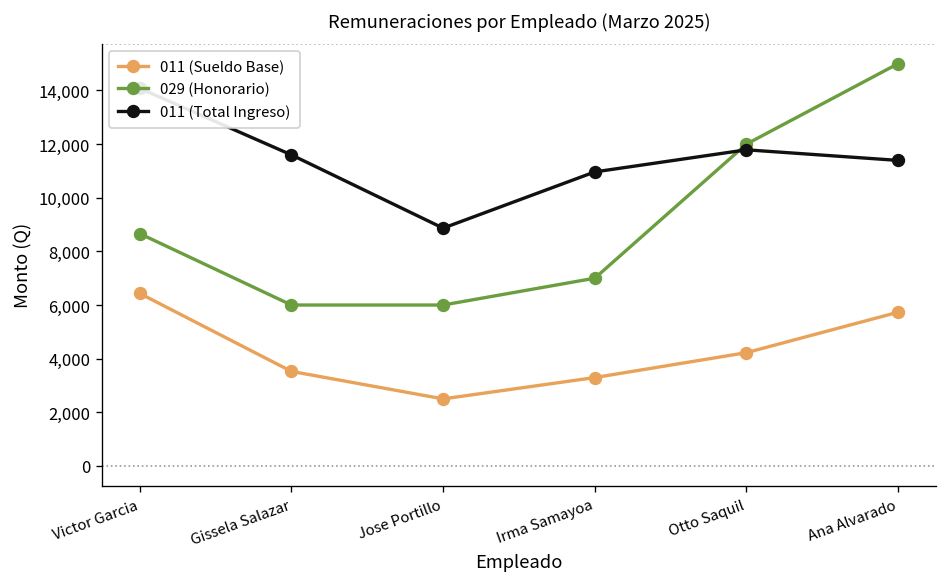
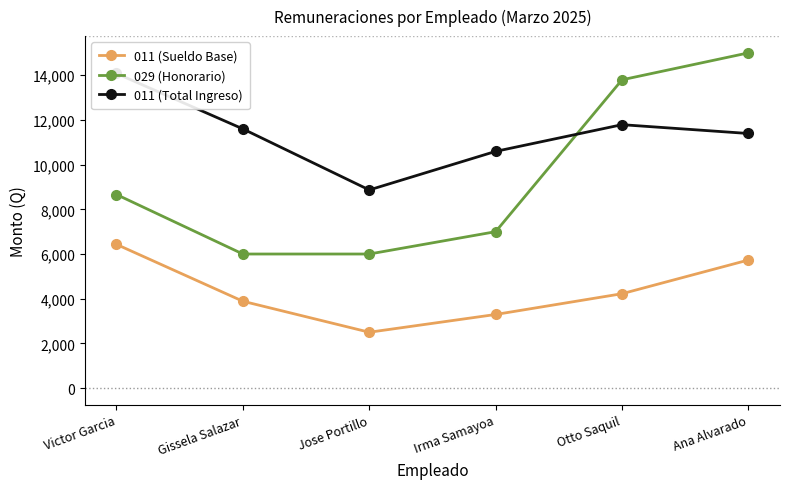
  {
    "011 (Sueldo Base)": {
      "Victor Garcia": "6,400",
-     "Gissela Salazar": "3,500",
+     "Gissela Salazar": "3,900",
      "Jose Portillo": "2,500",
      "Irma Samayoa": "3,300",
      "Otto Saquil": "4,200",
      "Ana Alvarado": "5,700"
    },
    "029 (Honorario)": {
      "Victor Garcia": "8,700",
      "Gissela Salazar": "6,000",
      "Jose Portillo": "6,000",
      "Irma Samayoa": "7,000",
-     "Otto Saquil": "12,000",
+     "Otto Saquil": "13,800",
      "Ana Alvarado": "15,000"
    },
    "011 (Total Ingreso)": {
      "Gissela Salazar": "11,600",
      "Jose Portillo": "8,900",
-     "Irma Samayoa": "11,000",
+     "Irma Samayoa": "10,600",
      "Otto Saquil": "11,800",
      "Ana Alvarado": "11,400"
    }
  }
